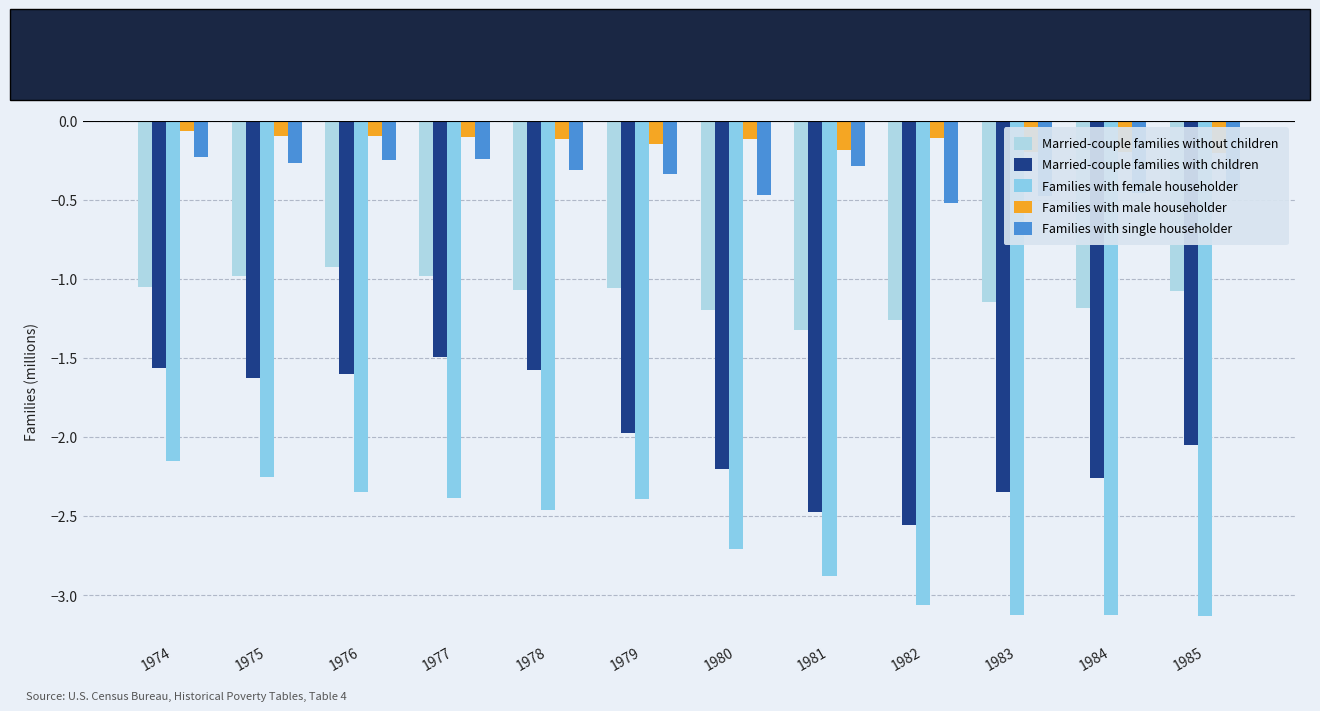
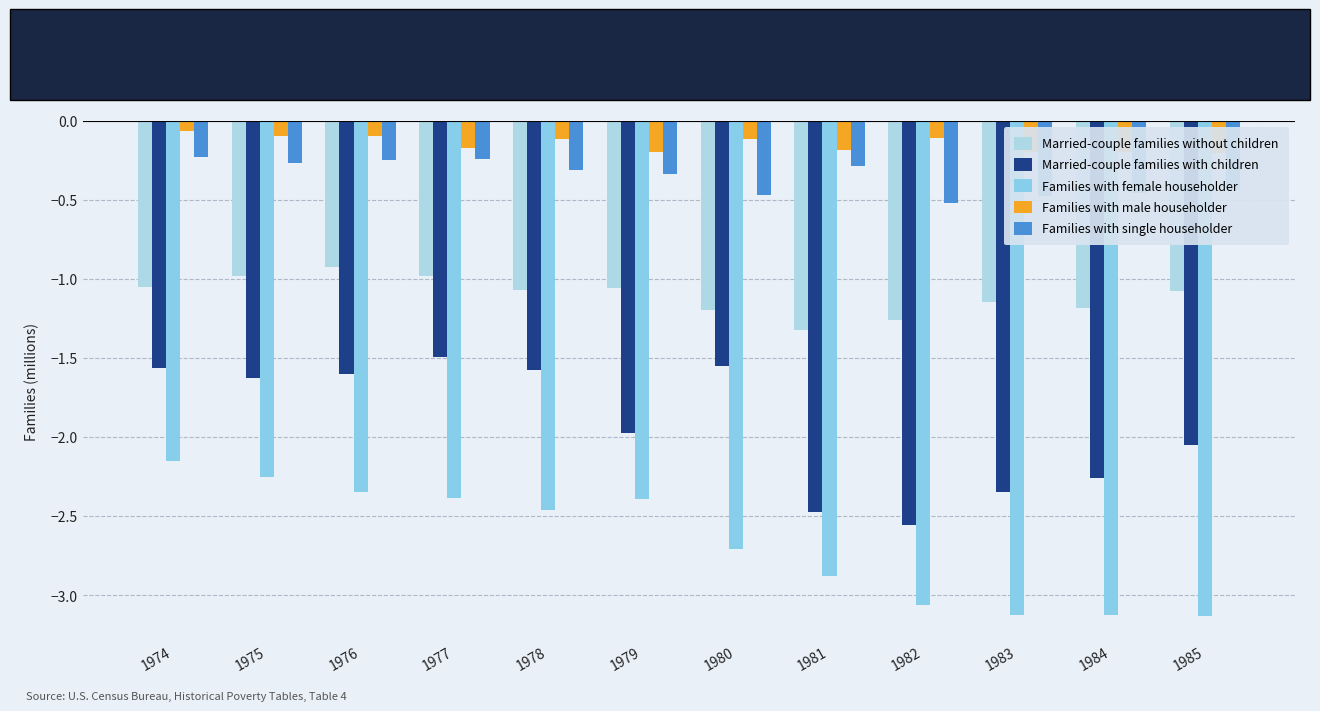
  {
    "Married-couple families with children": {
      "1974": -1.56,
      "1975": -1.62,
      "1976": -1.60,
      "1977": -1.49,
      "1978": -1.57,
      "1979": -1.97,
-     "1980": -2.20,
+     "1980": -1.55,
      "1981": -2.47,
      "1982": -2.56,
      "1983": -2.34,
      "1984": -2.26,
      "1985": -2.05
    },
    "Families with male householder": {
      "1974": -0.07,
      "1975": -0.09,
      "1976": -0.10,
-     "1977": -0.10,
+     "1977": -0.17,
      "1978": -0.12,
-     "1979": -0.14,
+     "1979": -0.19,
      "1980": -0.11,
      "1981": -0.18,
      "1982": -0.11
    },
    "Families with single householder": {
      "1974": -0.23,
      "1975": -0.27,
      "1976": -0.25,
      "1977": -0.24,
      "1978": -0.31,
      "1979": -0.34,
      "1980": -0.46,
      "1981": -0.29,
      "1982": -0.52
    }
  }
